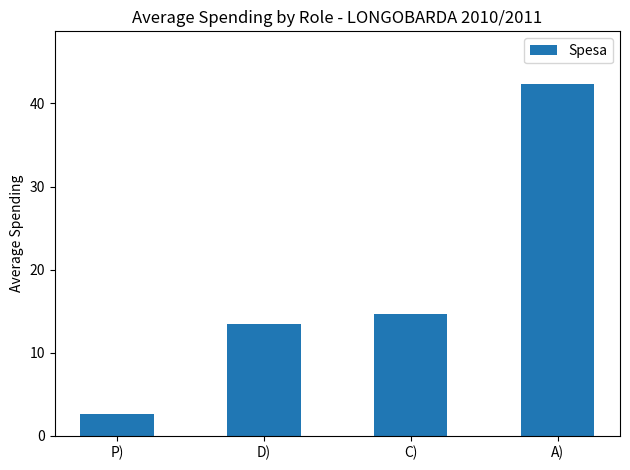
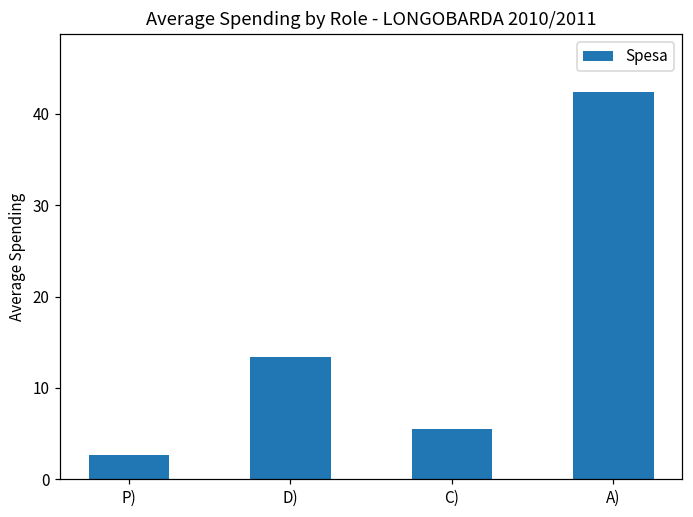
  {
    "P)": 3,
    "D)": 13,
-   "C)": 15,
+   "C)": 6,
    "A)": 42
  }
